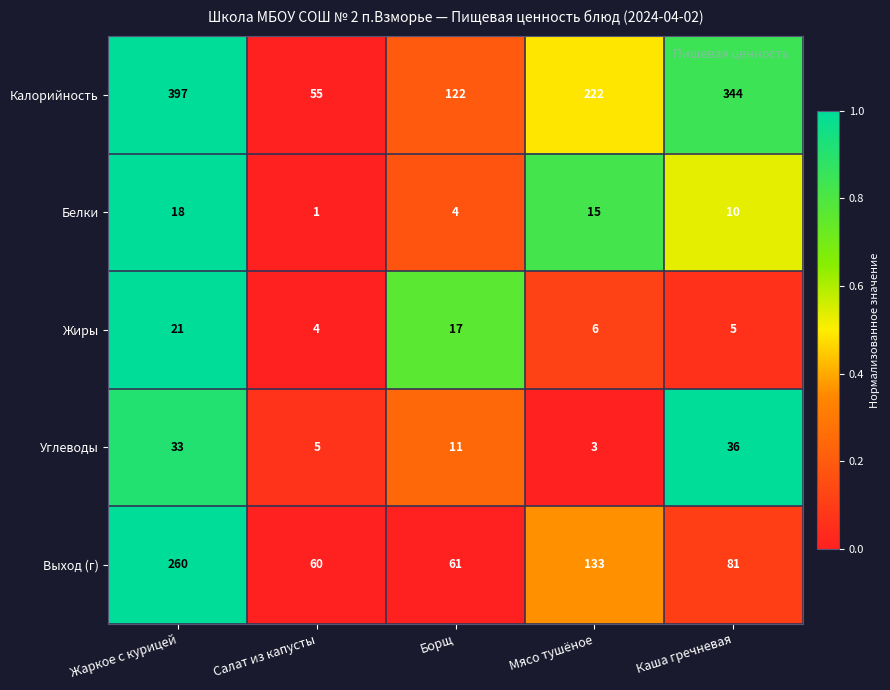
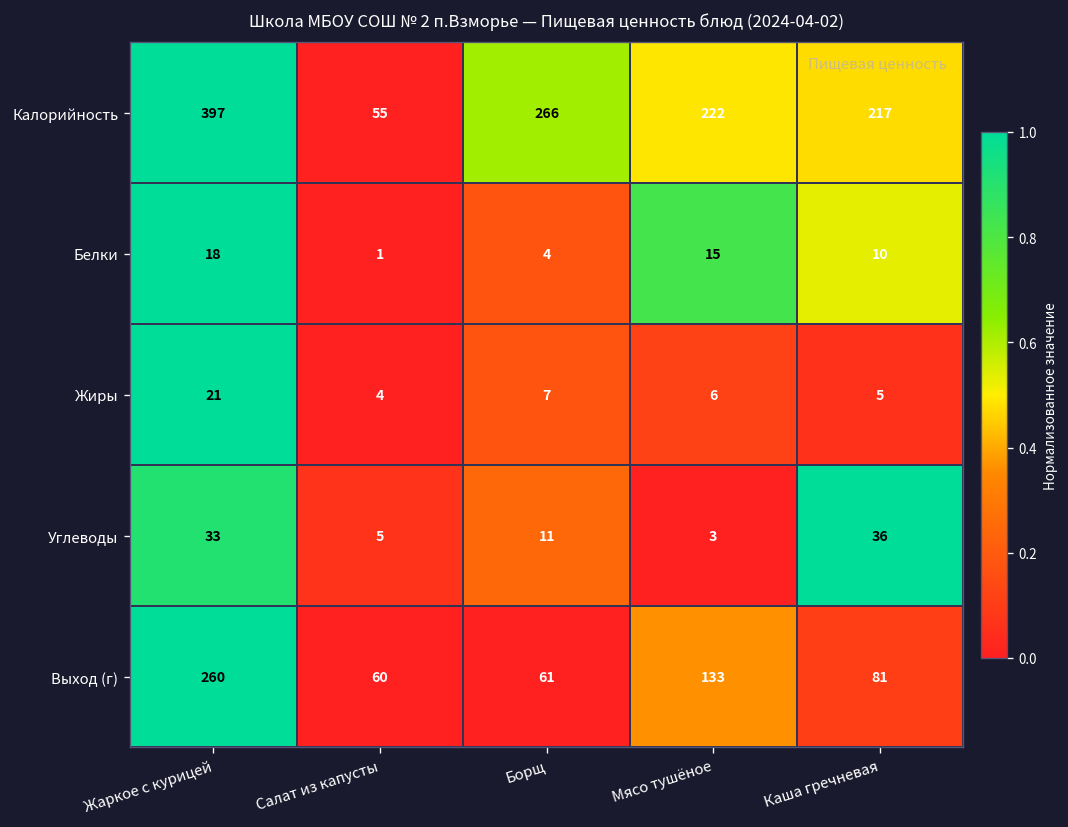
  {
    "Калорийность": {
      "Жаркое с курицей": 397,
      "Салат из капусты": 55,
-     "Борщ": 122,
+     "Борщ": 266,
      "Мясо тушёное": 222,
-     "Каша гречневая": 344
+     "Каша гречневая": 217
    },
    "Белки": {
      "Жаркое с курицей": 18,
      "Салат из капусты": 1,
      "Борщ": 4,
      "Мясо тушёное": 15,
      "Каша гречневая": 10
    },
    "Жиры": {
      "Жаркое с курицей": 21,
      "Салат из капусты": 4,
-     "Борщ": 17,
+     "Борщ": 7,
      "Мясо тушёное": 6,
      "Каша гречневая": 5
    },
    "Углеводы": {
      "Жаркое с курицей": 33,
      "Салат из капусты": 5,
      "Борщ": 11,
      "Мясо тушёное": 3,
      "Каша гречневая": 36
    },
    "Выход (г)": {
      "Жаркое с курицей": 260,
      "Салат из капусты": 60,
      "Борщ": 61,
      "Мясо тушёное": 133,
      "Каша гречневая": 81
    }
  }
